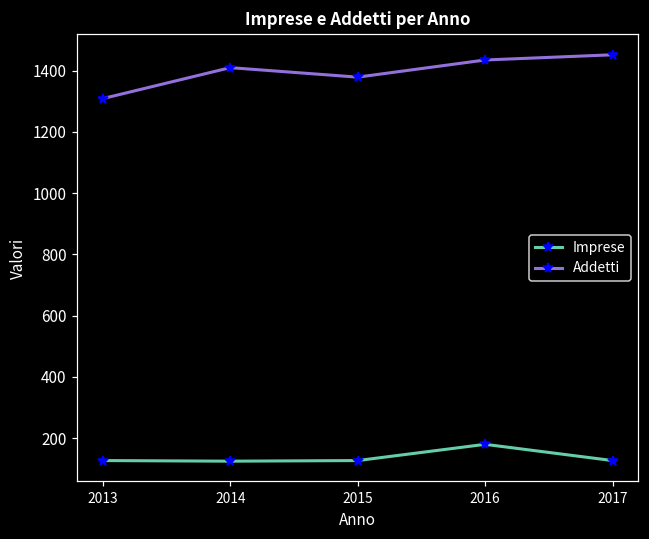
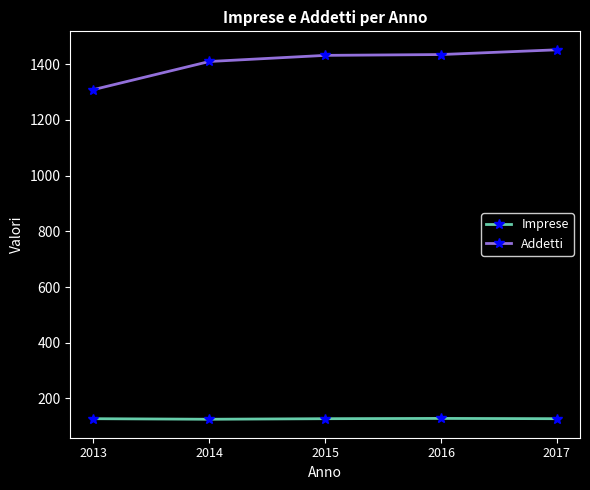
  {
    "Imprese": {
      "2013": 130,
      "2014": 130,
      "2015": 130,
-     "2016": 180,
+     "2016": 130,
      "2017": 130
    },
    "Addetti": {
      "2013": 1310,
      "2014": 1410,
-     "2015": 1380,
+     "2015": 1430,
      "2016": 1440,
      "2017": 1450
    }
  }
